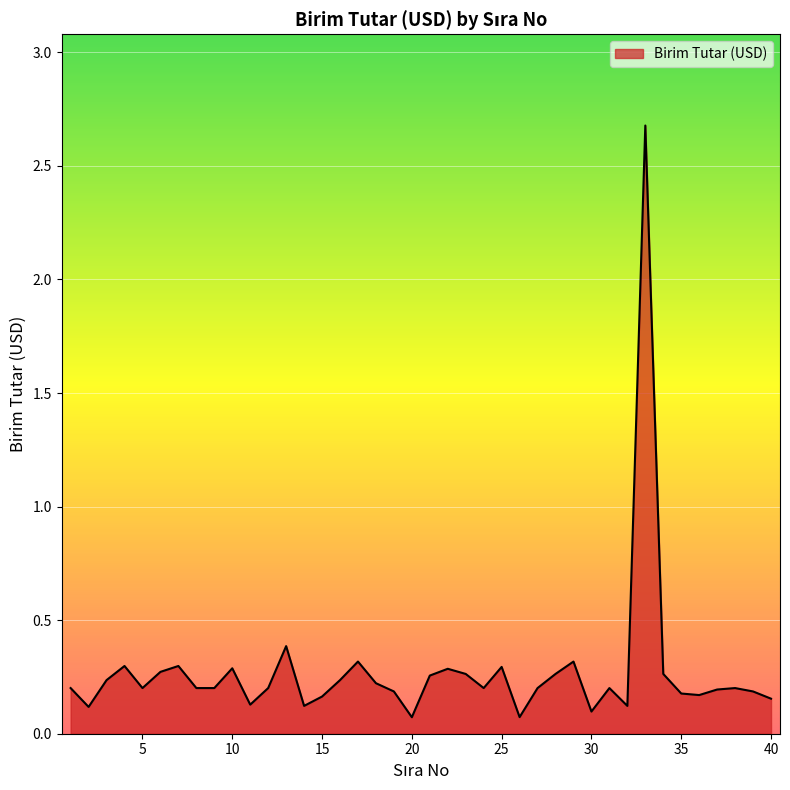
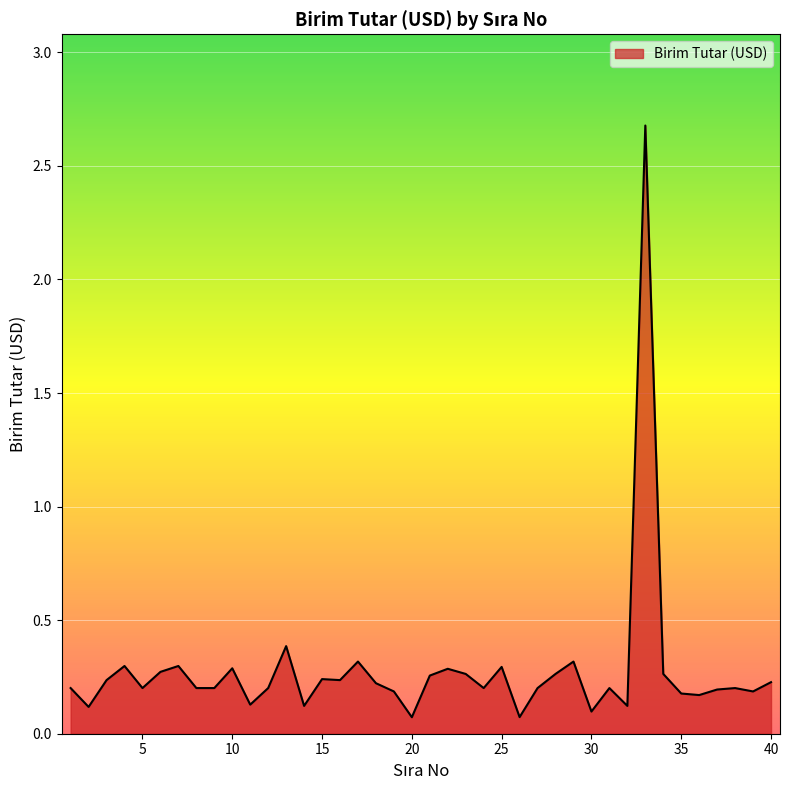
  {
    "5": 0.20,
    "10": 0.29,
-   "15": 0.16,
+   "15": 0.24,
    "20": 0.07,
    "25": 0.29,
    "30": 0.10,
    "35": 0.18,
-   "40": 0.15
+   "40": 0.23
  }
